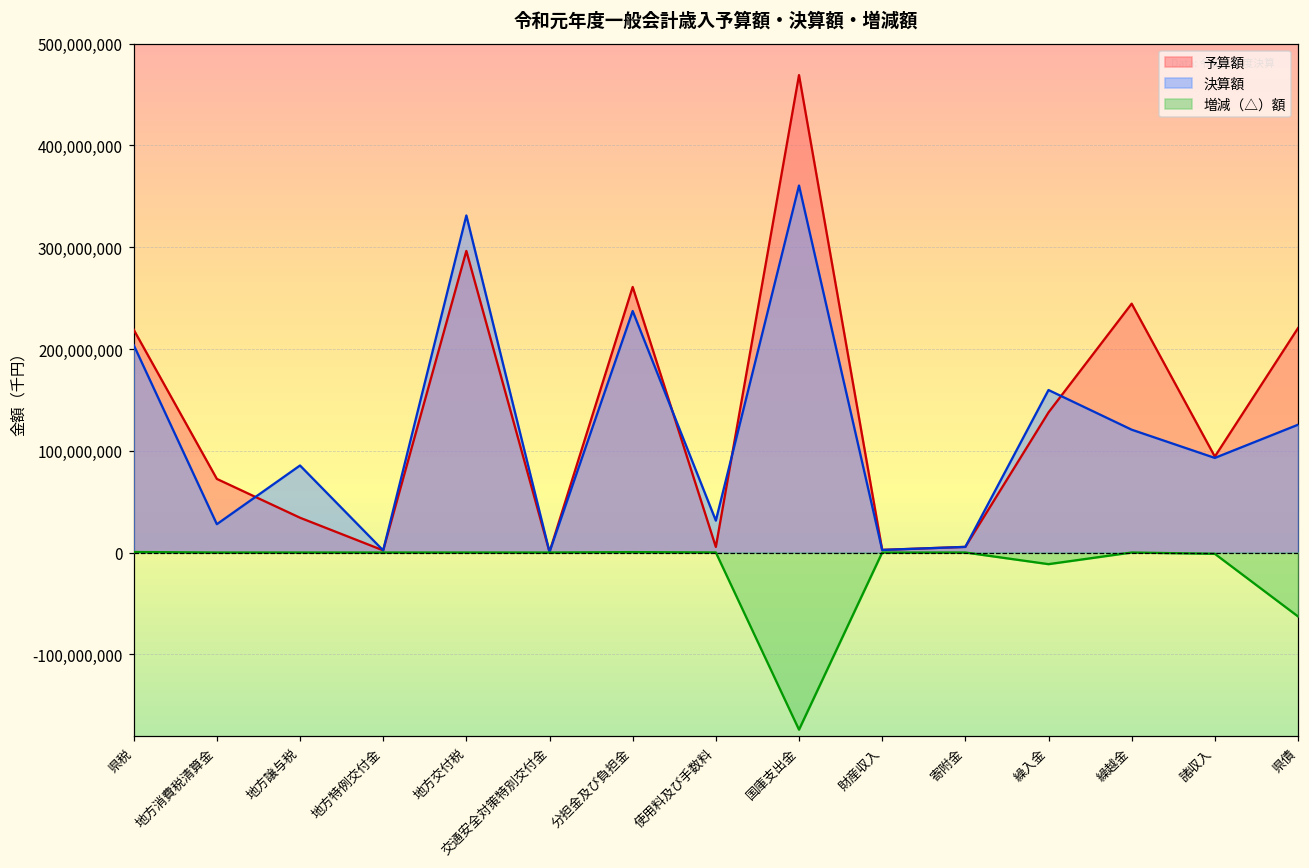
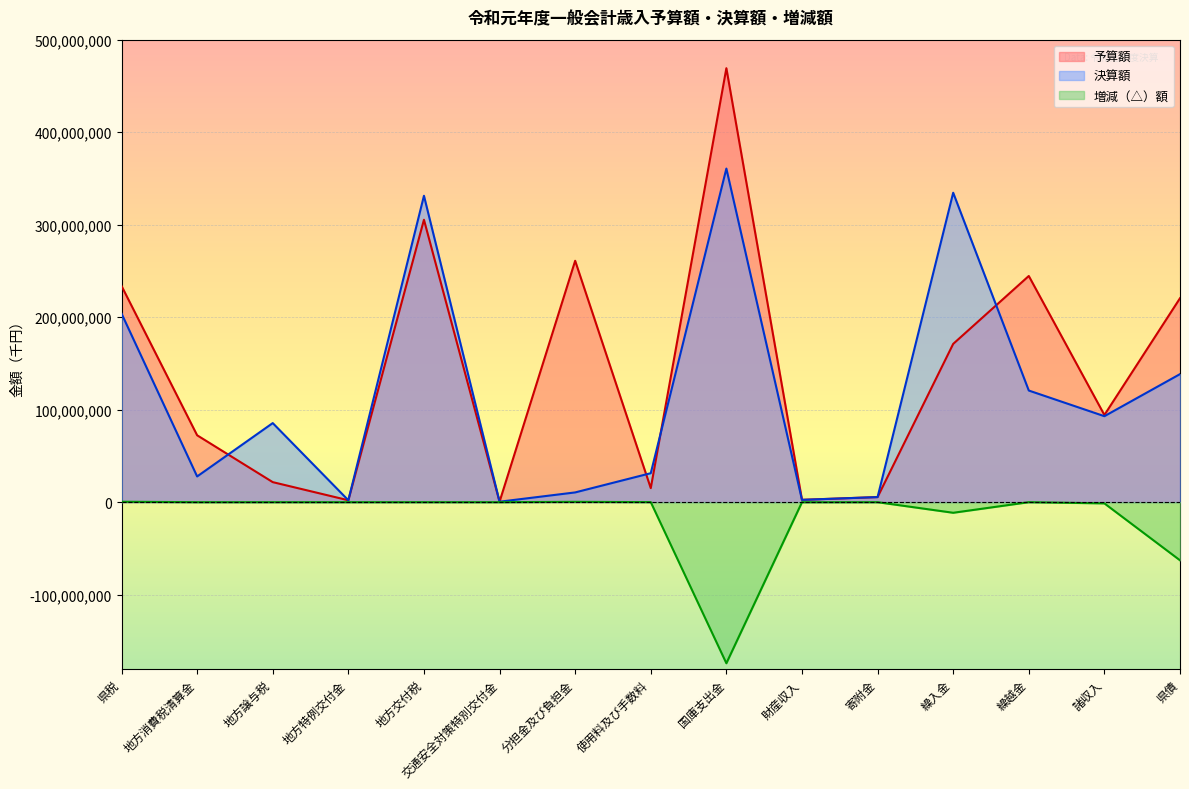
  {
    "予算額": {
-     "県税": "220,000,000",
+     "県税": "230,000,000",
      "地方消費税清算金": "70,000,000",
-     "地方譲与税": "30,000,000",
-     "地方交付税": "300,000,000",
+     "地方譲与税": "20,000,000",
+     "地方交付税": "310,000,000",
      "分担金及び負担金": "260,000,000",
-     "使用料及び手数料": "10,000,000",
+     "使用料及び手数料": "20,000,000",
      "国庫支出金": "470,000,000",
-     "繰入金": "140,000,000",
+     "繰入金": "170,000,000",
      "繰越金": "240,000,000",
      "県債": "220,000,000"
    },
    "決算額": {
      "県税": "200,000,000",
      "地方消費税清算金": "30,000,000",
      "地方譲与税": "90,000,000",
      "地方交付税": "330,000,000",
-     "分担金及び負担金": "240,000,000",
+     "分担金及び負担金": "10,000,000",
      "使用料及び手数料": "30,000,000",
      "国庫支出金": "360,000,000",
-     "繰入金": "160,000,000",
+     "繰入金": "330,000,000",
      "繰越金": "120,000,000",
-     "県債": "130,000,000"
+     "県債": "140,000,000"
    }
  }
